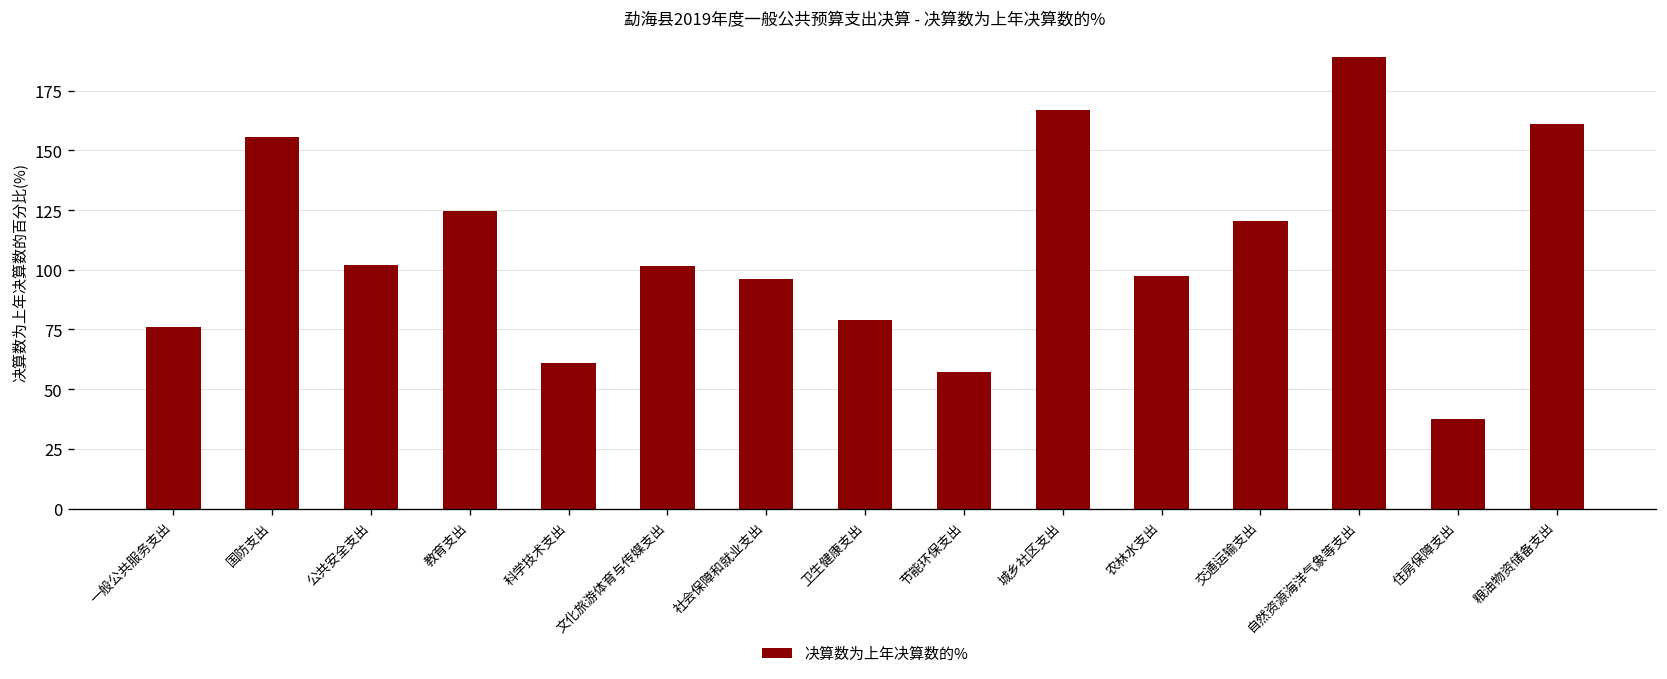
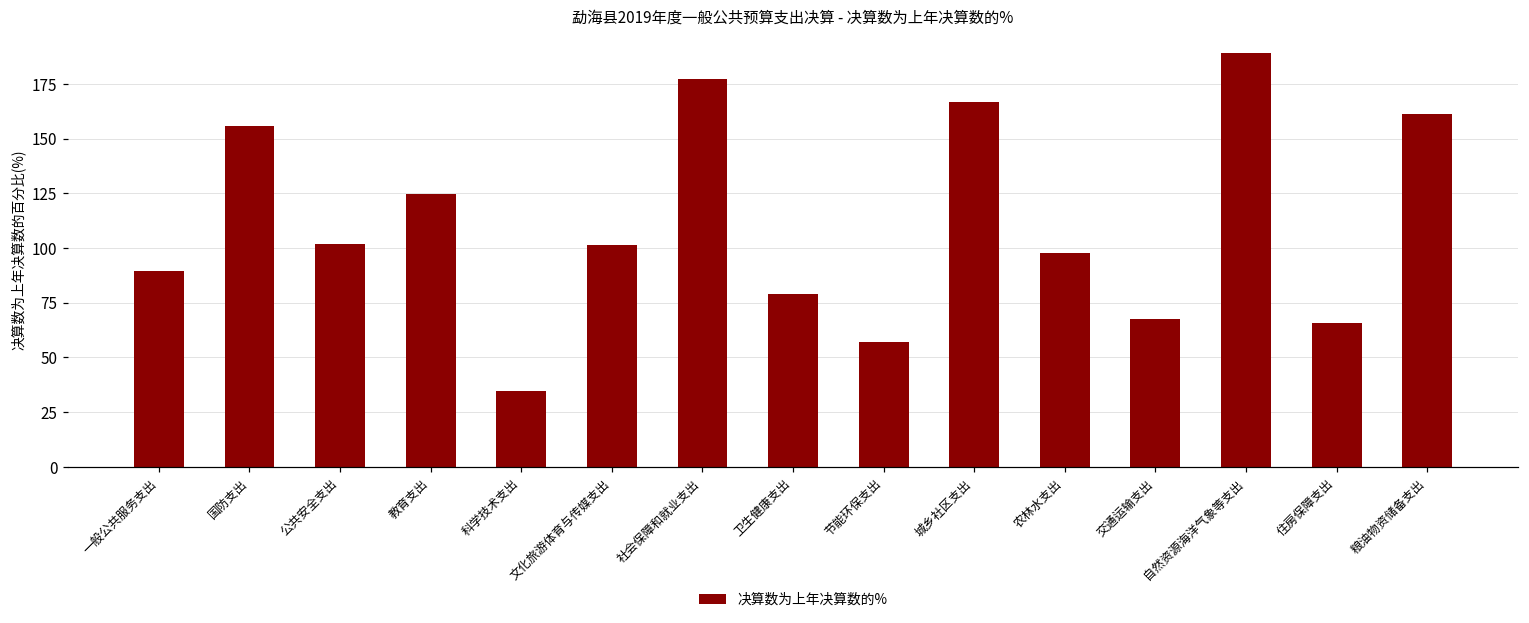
  {
-   "一般公共服务支出": 76,
+   "一般公共服务支出": 90,
    "国防支出": 156,
    "公共安全支出": 102,
    "教育支出": 125,
-   "科学技术支出": 61,
+   "科学技术支出": 35,
    "文化旅游体育与传媒支出": 101,
-   "社会保障和就业支出": 96,
+   "社会保障和就业支出": 177,
    "卫生健康支出": 79,
    "节能环保支出": 57,
    "城乡社区支出": 167,
    "农林水支出": 97,
-   "交通运输支出": 121,
+   "交通运输支出": 67,
    "自然资源海洋气象等支出": 189,
-   "住房保障支出": 38,
+   "住房保障支出": 66,
    "粮油物资储备支出": 161
  }
